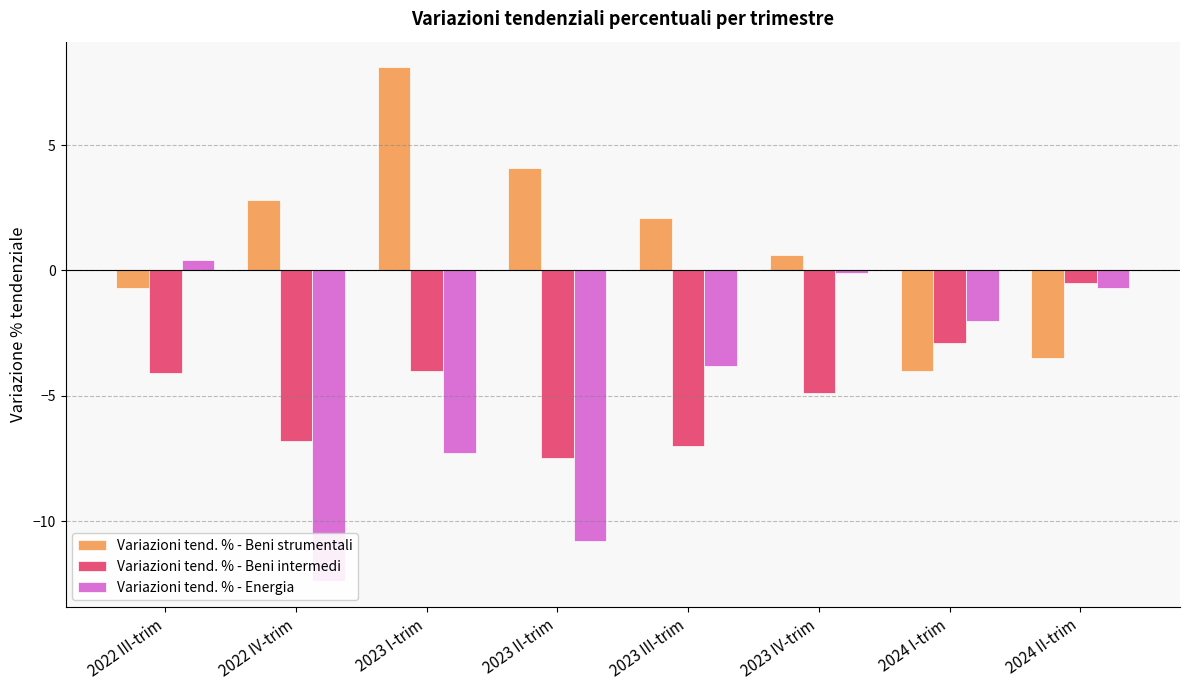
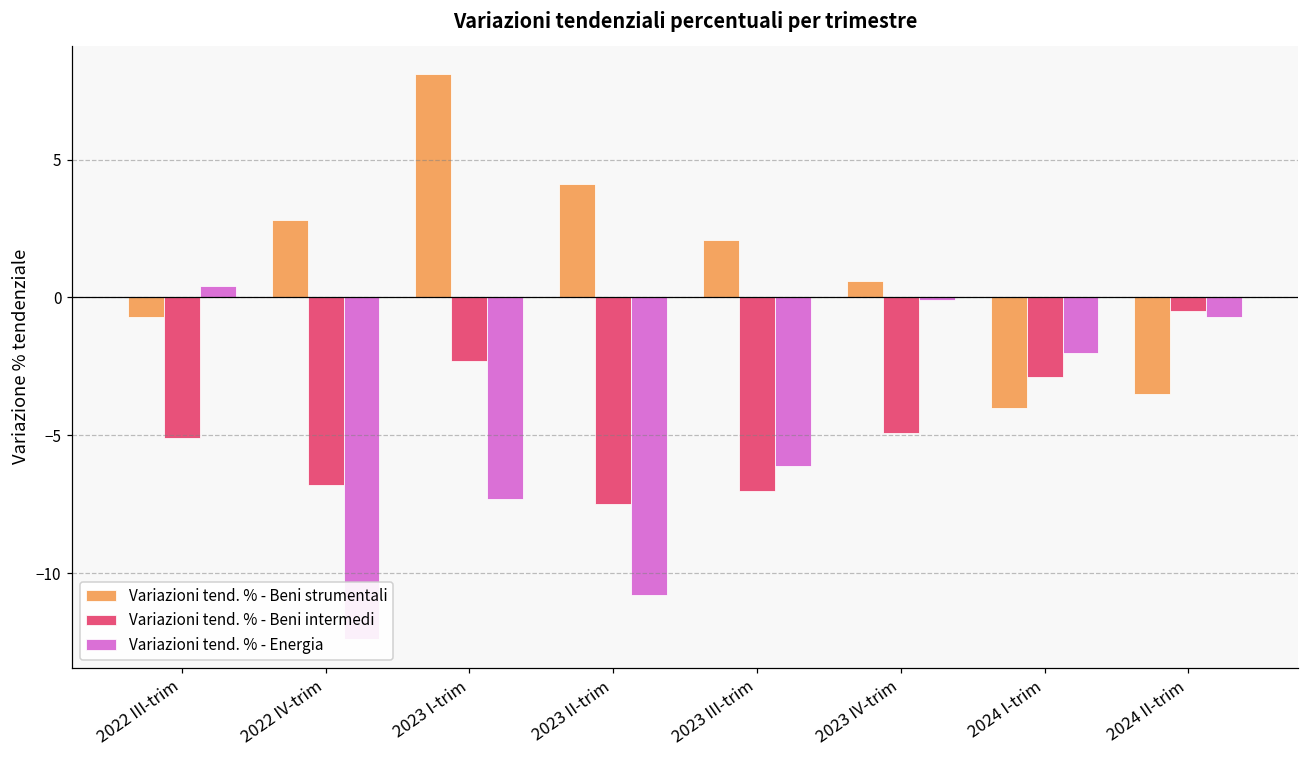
  {
    "Variazioni tend. % - Beni strumentali": {
      "2022 III-trim": -0.7,
      "2022 IV-trim": 2.8,
      "2023 I-trim": 8.1,
      "2023 II-trim": 4.1,
      "2023 III-trim": 2.1,
      "2023 IV-trim": 0.6,
      "2024 I-trim": -4.0,
      "2024 II-trim": -3.5
    },
    "Variazioni tend. % - Beni intermedi": {
-     "2022 III-trim": -4.1,
+     "2022 III-trim": -5.1,
      "2022 IV-trim": -6.8,
-     "2023 I-trim": -4.0,
+     "2023 I-trim": -2.3,
      "2023 II-trim": -7.5,
      "2023 III-trim": -7.0,
      "2023 IV-trim": -4.9,
      "2024 I-trim": -2.9,
      "2024 II-trim": -0.5
    },
    "Variazioni tend. % - Energia": {
      "2022 III-trim": 0.4,
      "2023 I-trim": -7.3,
      "2023 II-trim": -10.8,
-     "2023 III-trim": -3.8,
+     "2023 III-trim": -6.1,
      "2023 IV-trim": -0.1,
      "2024 I-trim": -2.0,
      "2024 II-trim": -0.7
    }
  }
